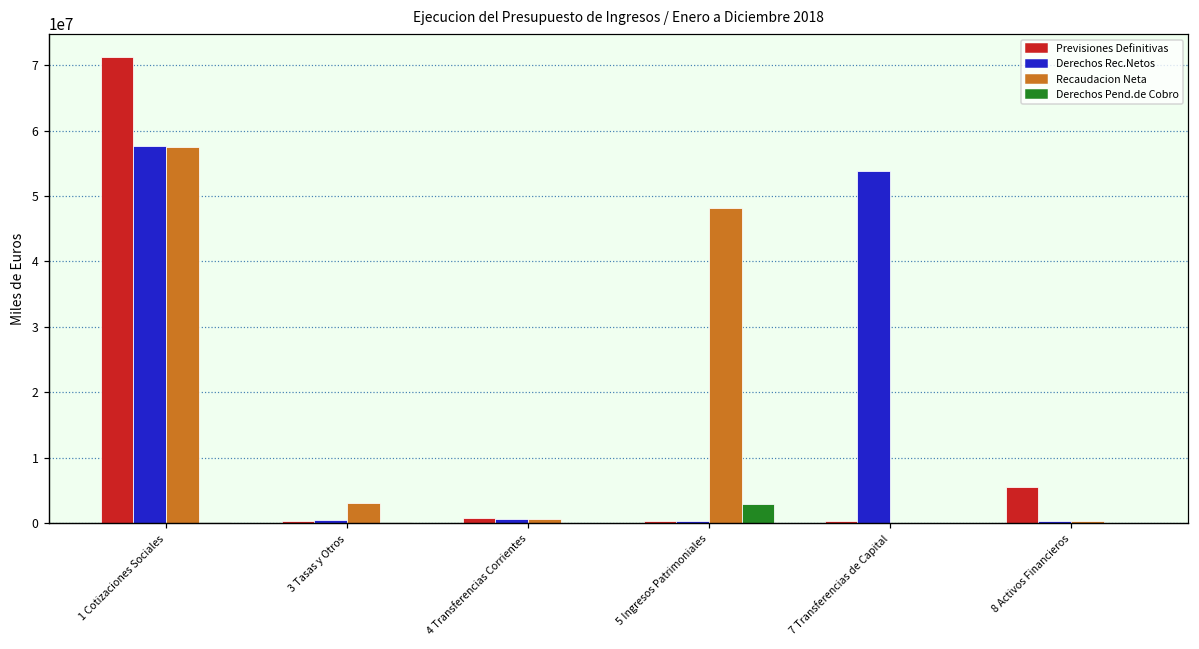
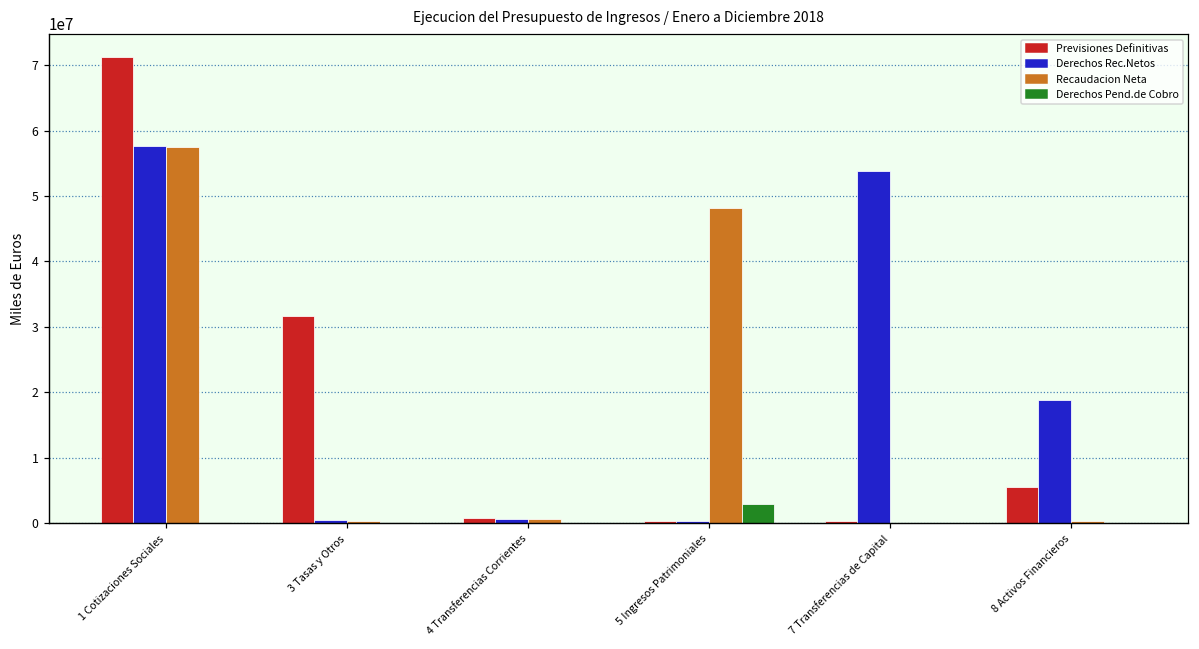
  {
    "Previsiones Definitivas": {
      "1 Cotizaciones Sociales": 71000000,
-     "3 Tasas y Otros": 0,
+     "3 Tasas y Otros": 32000000,
      "4 Transferencias Corrientes": 1000000,
      "8 Activos Financieros": 5000000
    },
    "Derechos Rec.Netos": {
      "1 Cotizaciones Sociales": 58000000,
      "4 Transferencias Corrientes": 1000000,
      "7 Transferencias de Capital": 54000000,
-     "8 Activos Financieros": 0
+     "8 Activos Financieros": 19000000
    },
    "Recaudacion Neta": {
      "1 Cotizaciones Sociales": 57000000,
-     "3 Tasas y Otros": 3000000,
+     "3 Tasas y Otros": 0,
      "4 Transferencias Corrientes": 1000000,
      "5 Ingresos Patrimoniales": 48000000,
      "7 Transferencias de Capital": 0
    },
    "Derechos Pend.de Cobro": {
      "4 Transferencias Corrientes": 0,
      "5 Ingresos Patrimoniales": 3000000,
      "7 Transferencias de Capital": 0,
      "8 Activos Financieros": 0
    }
  }
